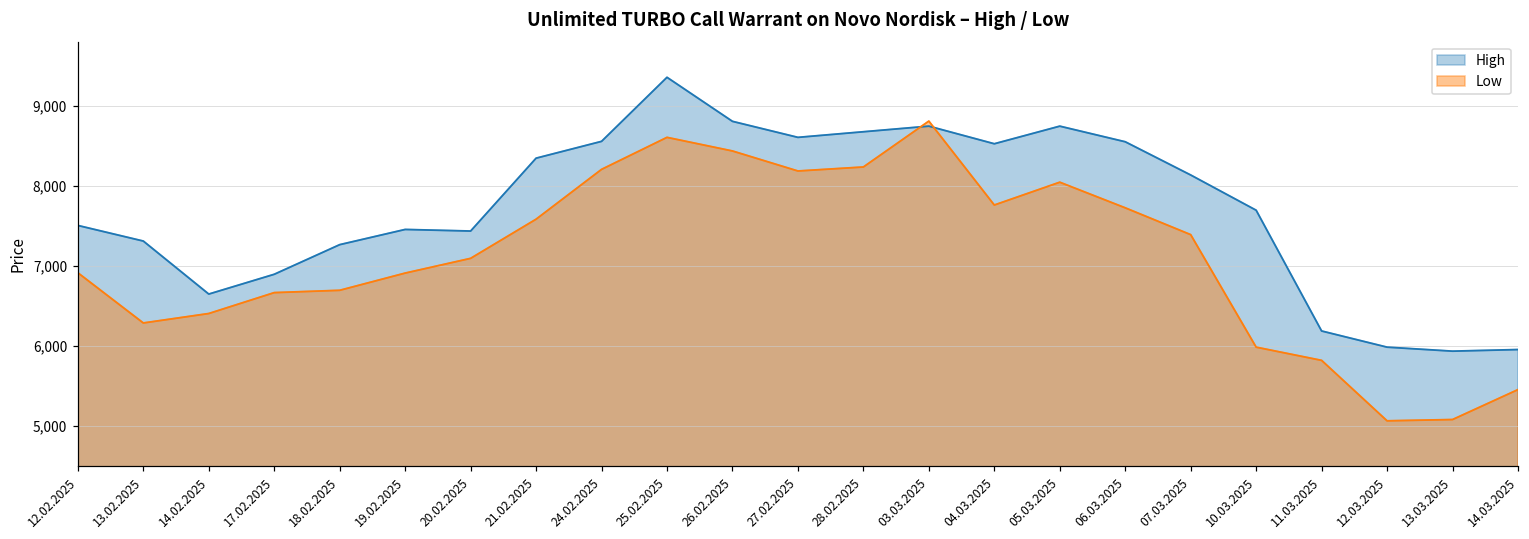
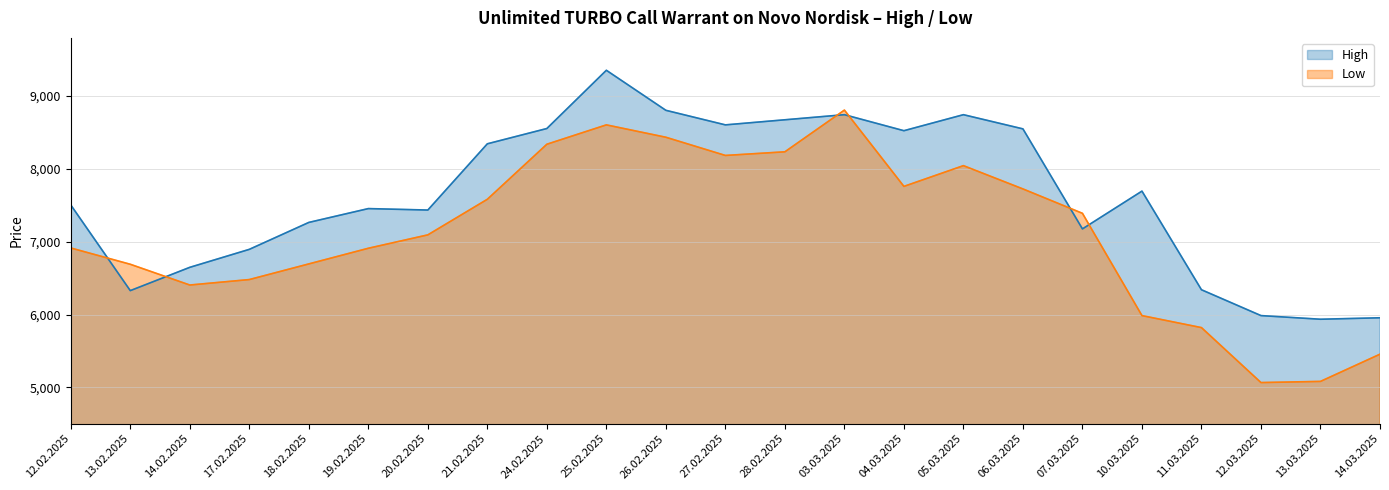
  {
    "High": {
      "12.02.2025": "7,500",
-     "13.02.2025": "7,300",
+     "13.02.2025": "6,300",
      "14.02.2025": "6,600",
      "17.02.2025": "6,900",
      "18.02.2025": "7,300",
      "19.02.2025": "7,500",
      "20.02.2025": "7,400",
      "21.02.2025": "8,300",
      "24.02.2025": "8,600",
      "25.02.2025": "9,400",
      "26.02.2025": "8,800",
      "27.02.2025": "8,600",
      "28.02.2025": "8,700",
      "03.03.2025": "8,700",
      "04.03.2025": "8,500",
      "05.03.2025": "8,700",
      "06.03.2025": "8,600",
-     "07.03.2025": "8,100",
+     "07.03.2025": "7,200",
      "10.03.2025": "7,700",
-     "11.03.2025": "6,200",
+     "11.03.2025": "6,300",
      "12.03.2025": "6,000",
      "13.03.2025": "5,900",
      "14.03.2025": "6,000"
    },
    "Low": {
      "12.02.2025": "6,900",
-     "13.02.2025": "6,300",
+     "13.02.2025": "6,700",
      "14.02.2025": "6,400",
-     "17.02.2025": "6,700",
+     "17.02.2025": "6,500",
      "18.02.2025": "6,700",
      "19.02.2025": "6,900",
      "20.02.2025": "7,100",
      "21.02.2025": "7,600",
-     "24.02.2025": "8,200",
+     "24.02.2025": "8,300",
      "25.02.2025": "8,600",
      "26.02.2025": "8,400",
      "27.02.2025": "8,200",
      "28.02.2025": "8,200",
      "03.03.2025": "8,800",
      "04.03.2025": "7,800",
      "05.03.2025": "8,000",
      "06.03.2025": "7,700",
      "07.03.2025": "7,400",
      "10.03.2025": "6,000",
      "11.03.2025": "5,800",
      "12.03.2025": "5,100",
      "13.03.2025": "5,100",
      "14.03.2025": "5,500"
    }
  }
